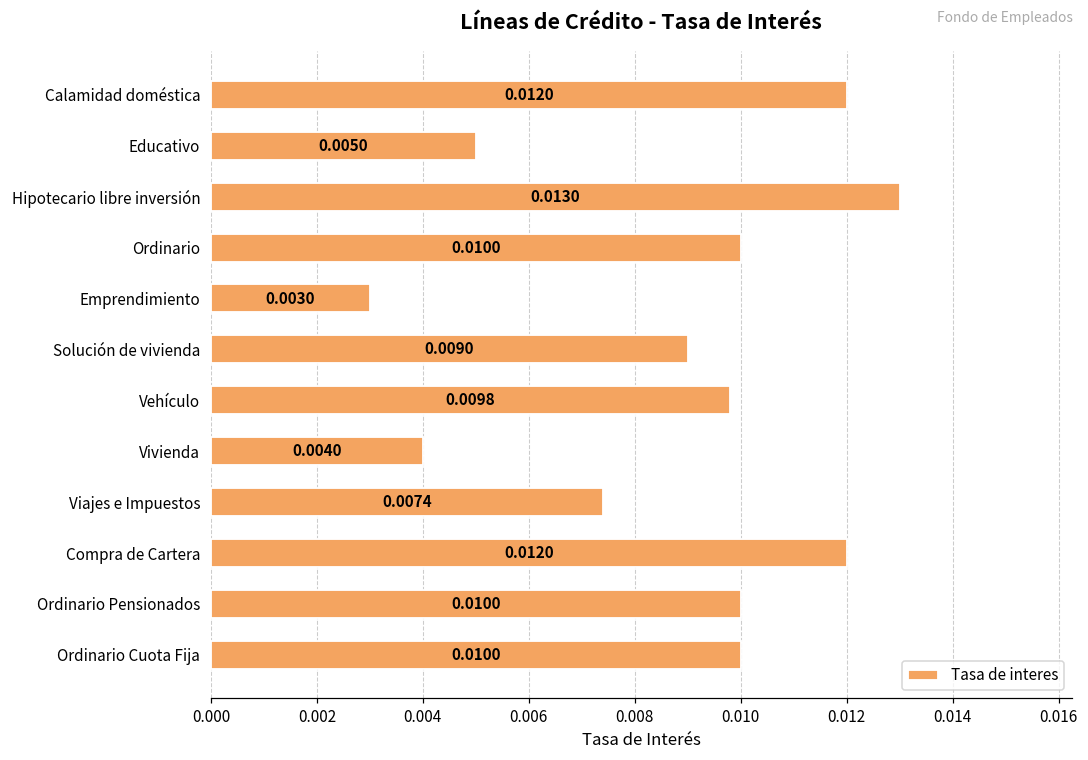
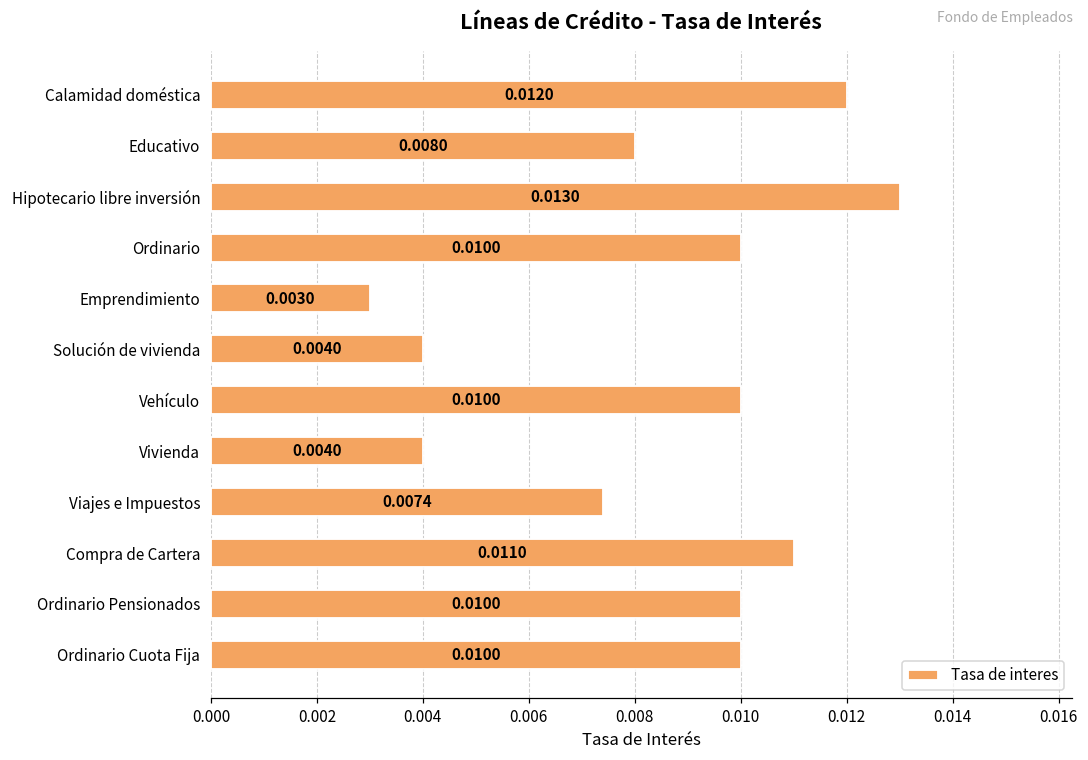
  {
    "Calamidad doméstica": 0.0120,
-   "Educativo": 0.0050,
+   "Educativo": 0.0080,
    "Hipotecario libre inversión": 0.0130,
    "Ordinario": 0.0100,
    "Emprendimiento": 0.0030,
-   "Solución de vivienda": 0.0090,
-   "Vehículo": 0.0098,
+   "Solución de vivienda": 0.0040,
+   "Vehículo": 0.0100,
    "Vivienda": 0.0040,
    "Viajes e Impuestos": 0.0074,
-   "Compra de Cartera": 0.0120,
+   "Compra de Cartera": 0.0110,
    "Ordinario Pensionados": 0.0100,
    "Ordinario Cuota Fija": 0.0100
  }
